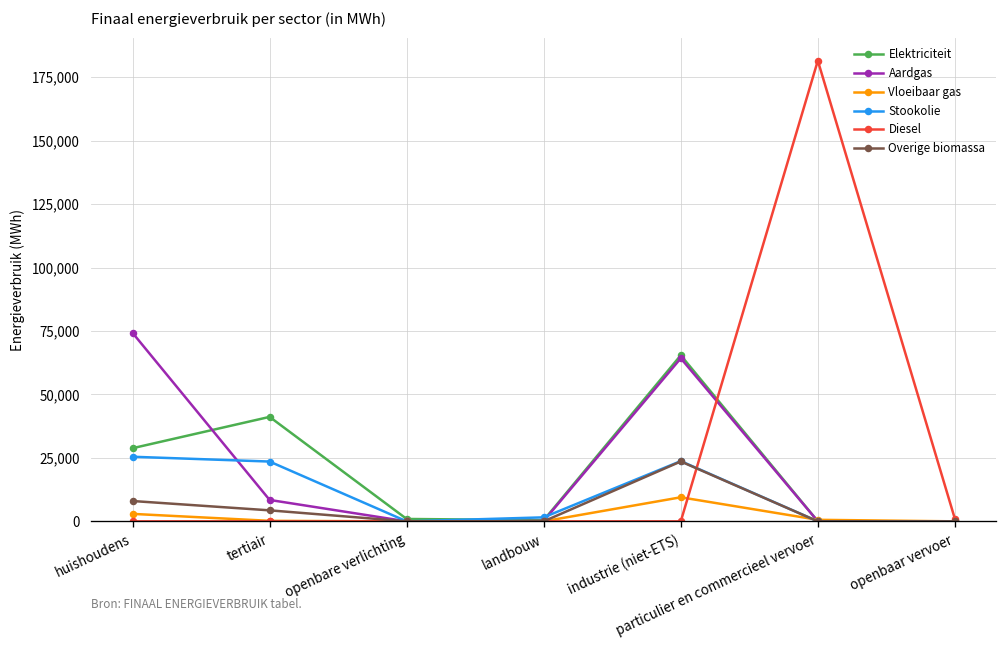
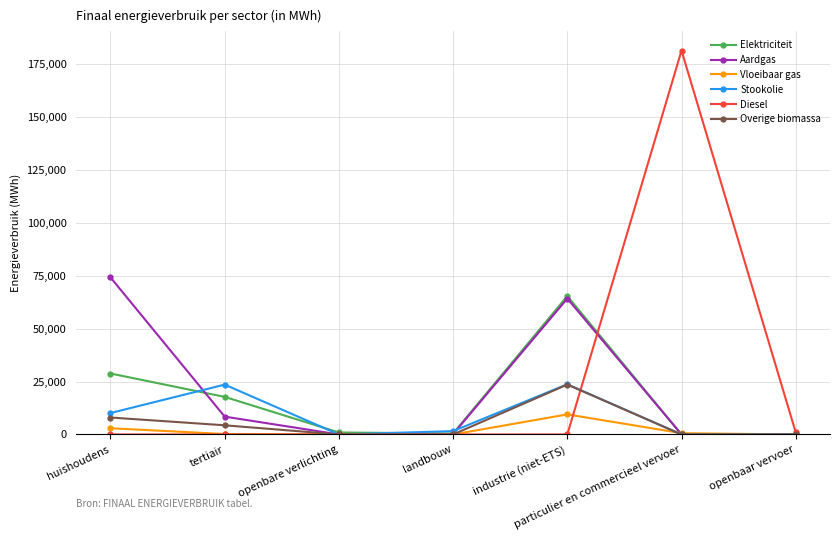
  {
    "Elektriciteit": {
      "huishoudens": "29,000",
-     "tertiair": "41,000"
+     "tertiair": "18,000"
    },
    "Aardgas": {
      "huishoudens": "74,000",
      "tertiair": "8,000"
    },
    "Vloeibaar gas": {
      "huishoudens": "3,000",
      "industrie (niet-ETS)": "9,000"
    },
    "Stookolie": {
-     "huishoudens": "25,000",
+     "huishoudens": "10,000",
      "tertiair": "24,000"
    },
    "Diesel": {
      "huishoudens": "0",
      "industrie (niet-ETS)": "0",
      "particulier en commercieel vervoer": "182,000"
    },
    "Overige biomassa": {
      "huishoudens": "8,000",
      "tertiair": "4,000"
    }
  }
